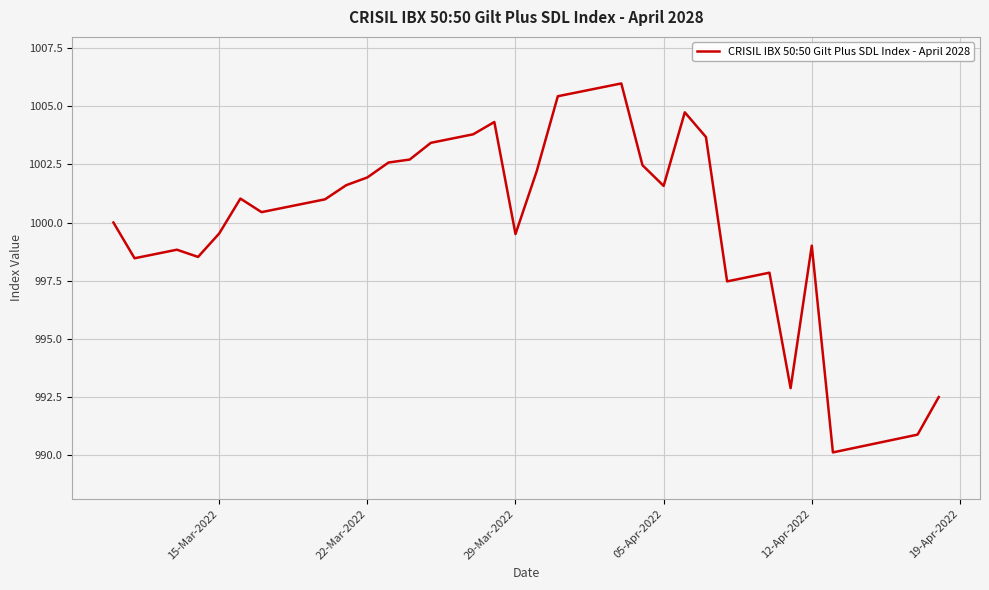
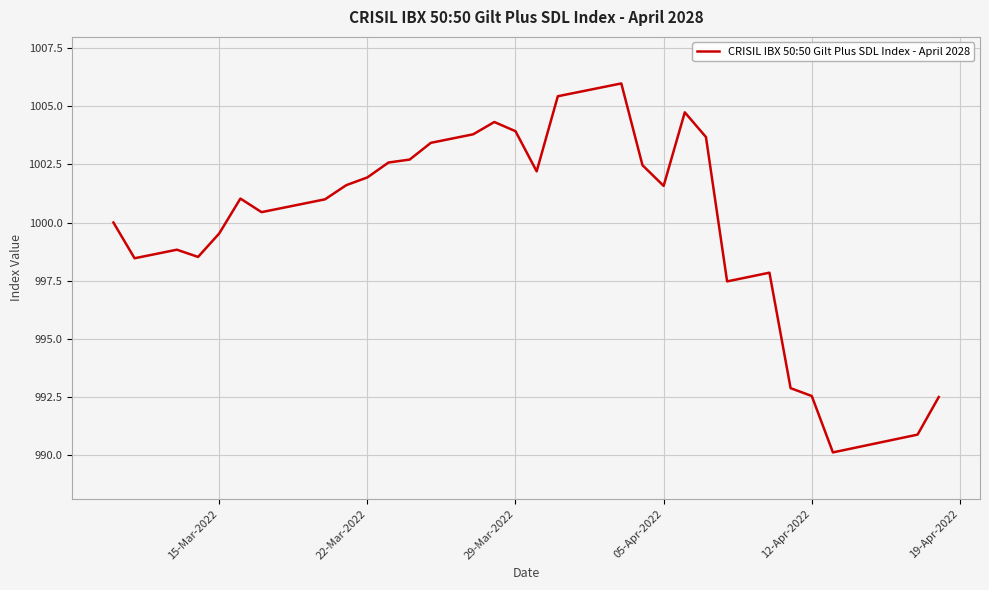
  {
    "15-Mar-2022": 999.5,
    "22-Mar-2022": 1001.9,
-   "29-Mar-2022": 999.5,
+   "29-Mar-2022": 1003.9,
    "05-Apr-2022": 1001.6,
-   "12-Apr-2022": 999.0
+   "12-Apr-2022": 992.5
  }
